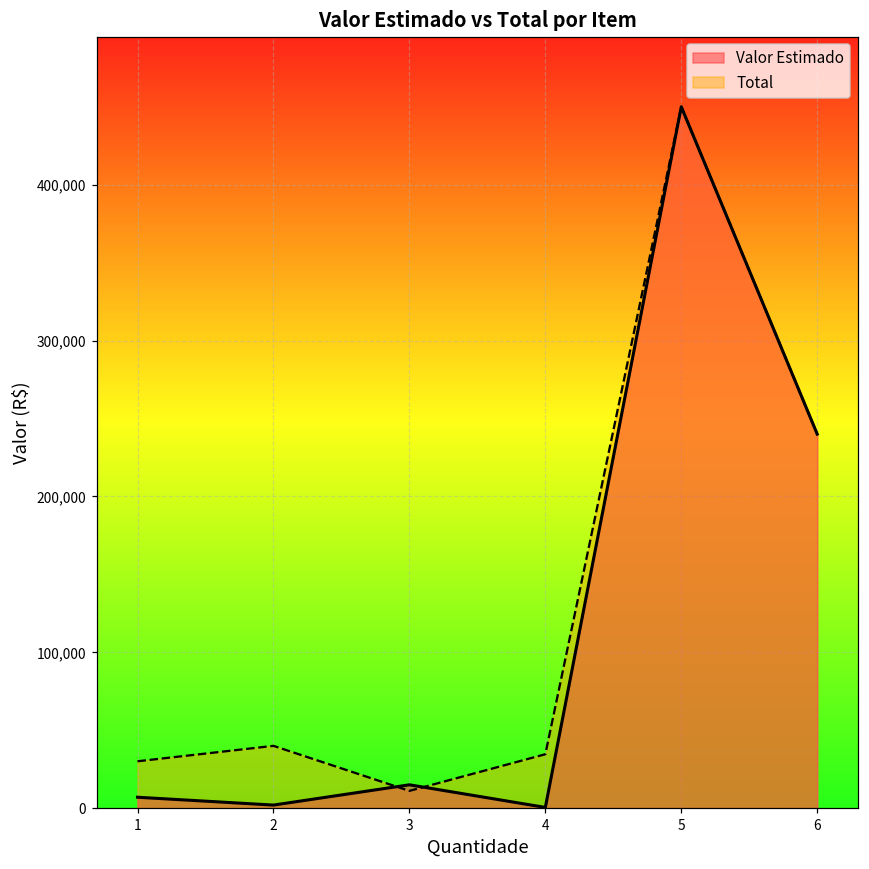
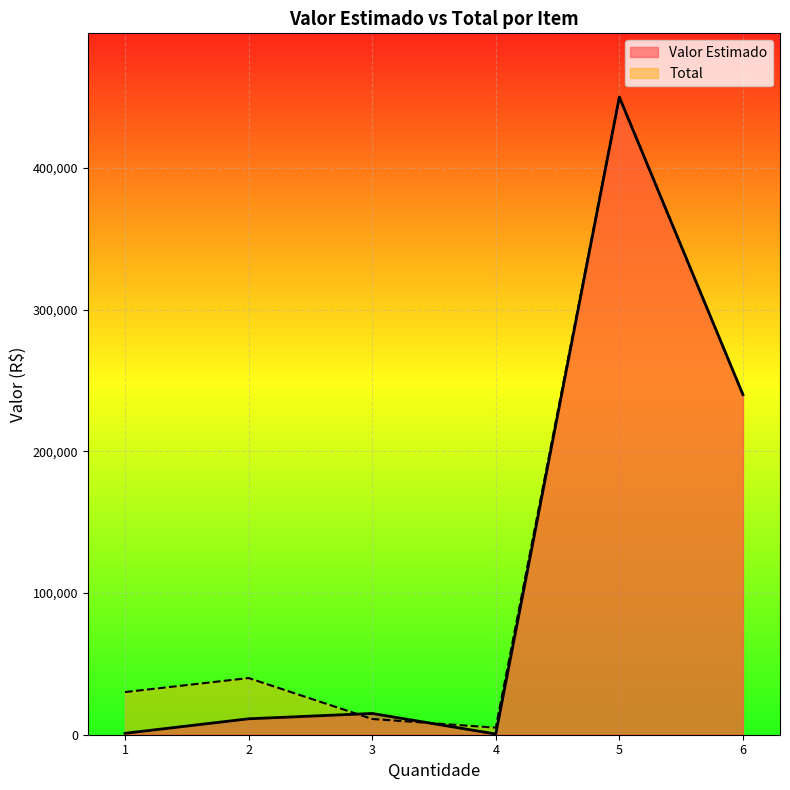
  {
    "Valor Estimado": {
-     "1": "7,000",
-     "2": "2,000",
+     "1": "1,000",
+     "2": "11,000",
      "3": "15,000",
      "4": "1,000"
    },
    "Total": {
      "1": "30,000",
      "2": "40,000",
      "3": "11,000",
-     "4": "35,000"
+     "4": "5,000"
    }
  }
